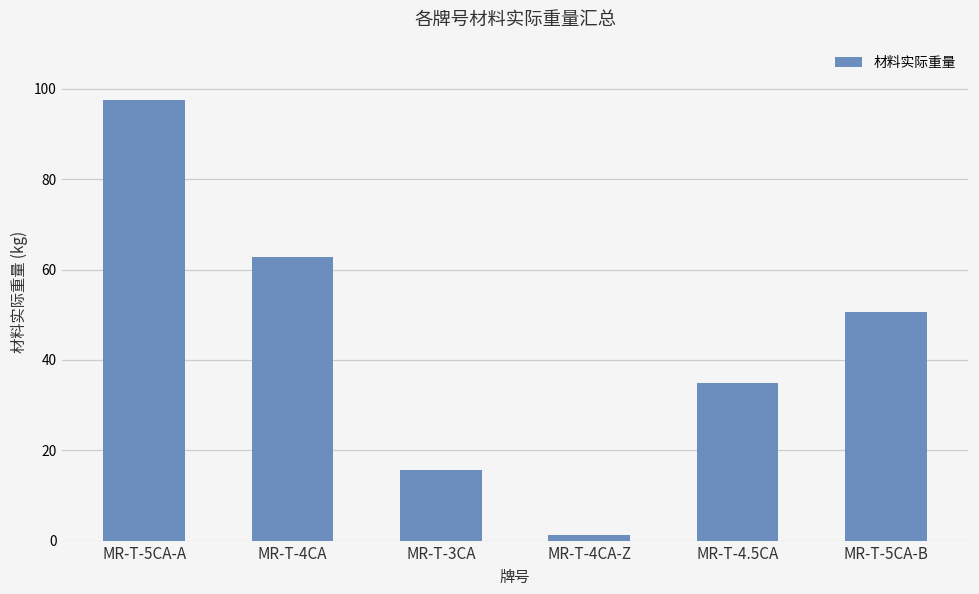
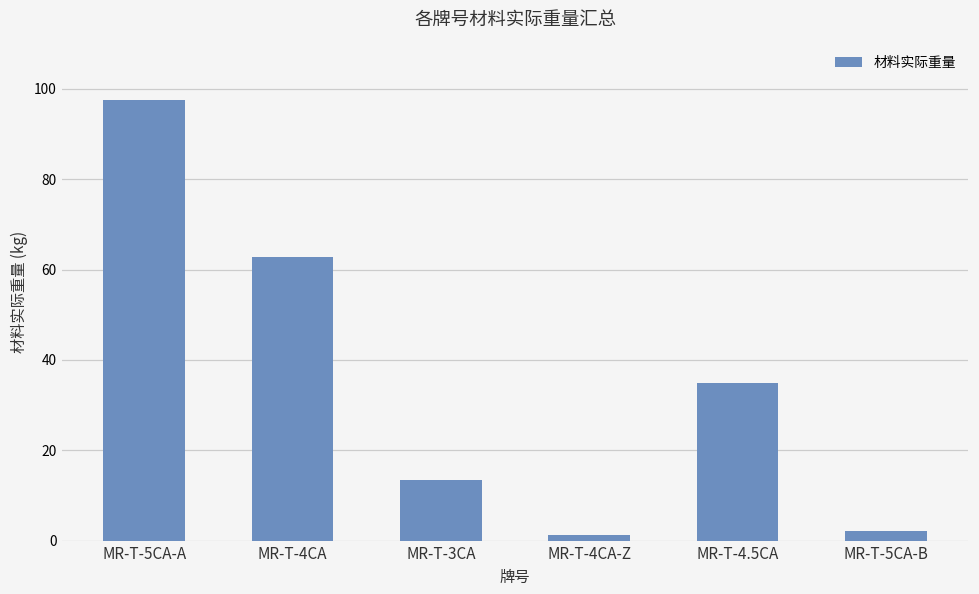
  {
    "MR-T-5CA-A": 98,
    "MR-T-4CA": 63,
-   "MR-T-3CA": 16,
+   "MR-T-3CA": 14,
    "MR-T-4CA-Z": 1,
    "MR-T-4.5CA": 35,
-   "MR-T-5CA-B": 51
+   "MR-T-5CA-B": 2
  }
